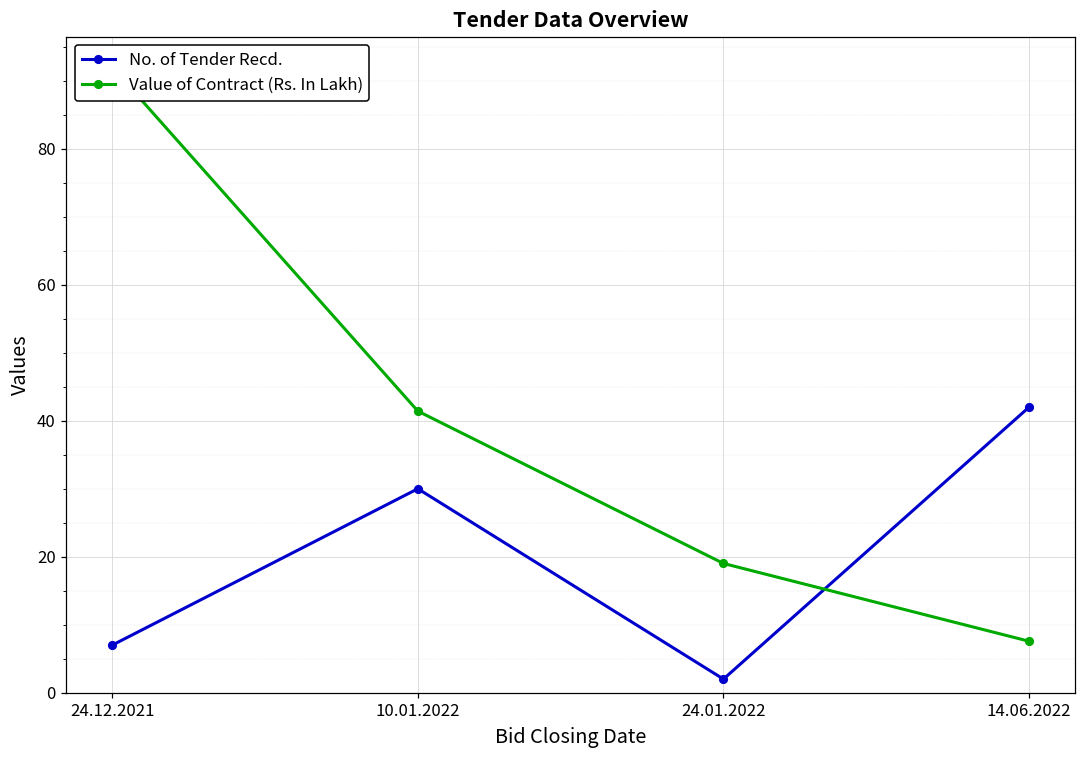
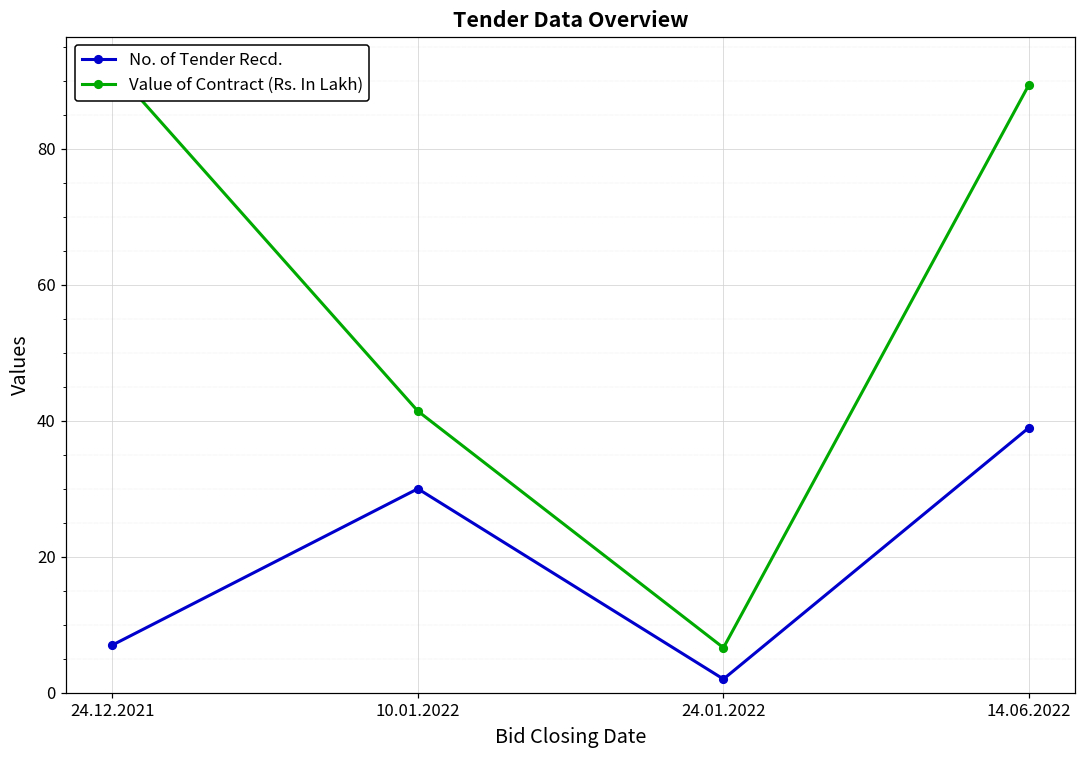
  {
    "No. of Tender Recd.": {
      "24.12.2021": 7,
      "10.01.2022": 30,
      "24.01.2022": 2,
-     "14.06.2022": 42
+     "14.06.2022": 39
    },
    "Value of Contract (Rs. In Lakh)": {
      "10.01.2022": 41,
-     "24.01.2022": 19,
-     "14.06.2022": 8
+     "24.01.2022": 7,
+     "14.06.2022": 89
    }
  }
